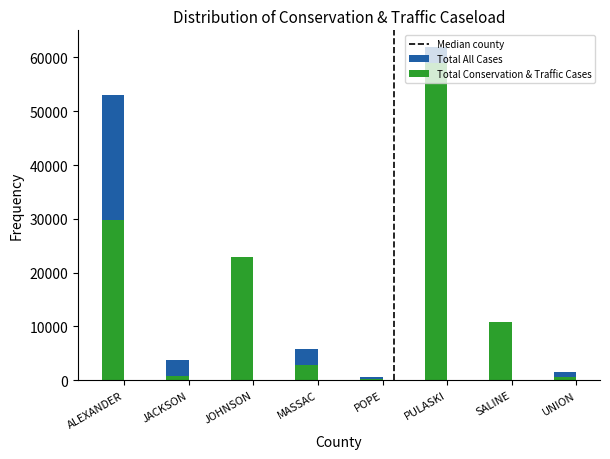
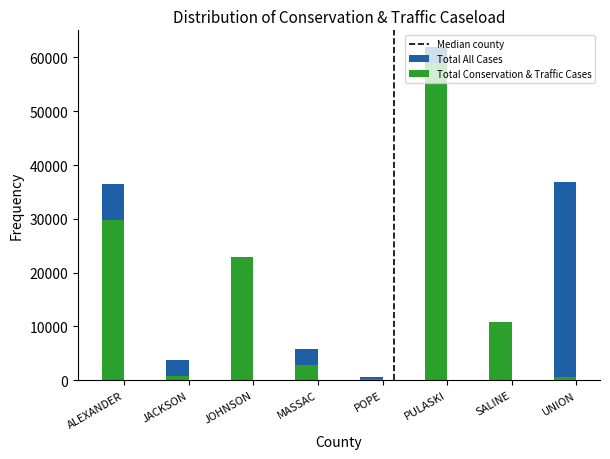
  {
    "Total All Cases": {
-     "ALEXANDER": 53000,
+     "ALEXANDER": 36000,
      "JACKSON": 4000,
      "MASSAC": 6000,
      "POPE": 1000,
-     "UNION": 2000
+     "UNION": 37000
    },
    "Total Conservation & Traffic Cases": {
      "JOHNSON": 23000,
      "SALINE": 11000
    }
  }
